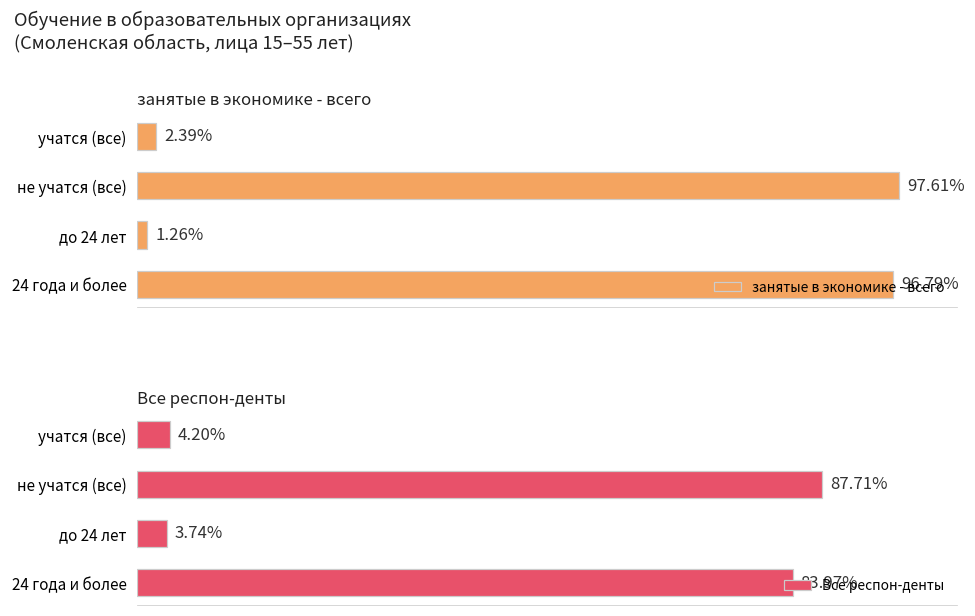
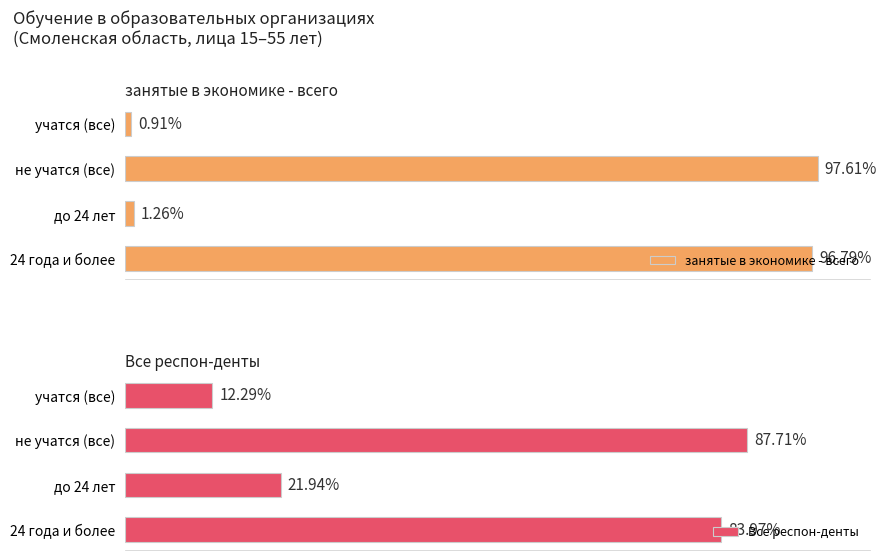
  {
    "занятые в экономике - всего": {
-     "учатся (все)": "2.39%",
+     "учатся (все)": "0.91%",
      "не учатся (все)": "97.61%",
      "до 24 лет": "1.26%",
      "24 года и более": "96.79%"
    },
    "Все респон-денты": {
-     "учатся (все)": "4.20%",
+     "учатся (все)": "12.29%",
      "не учатся (все)": "87.71%",
-     "до 24 лет": "3.74%",
+     "до 24 лет": "21.94%",
      "24 года и более": "83.97%"
    }
  }
